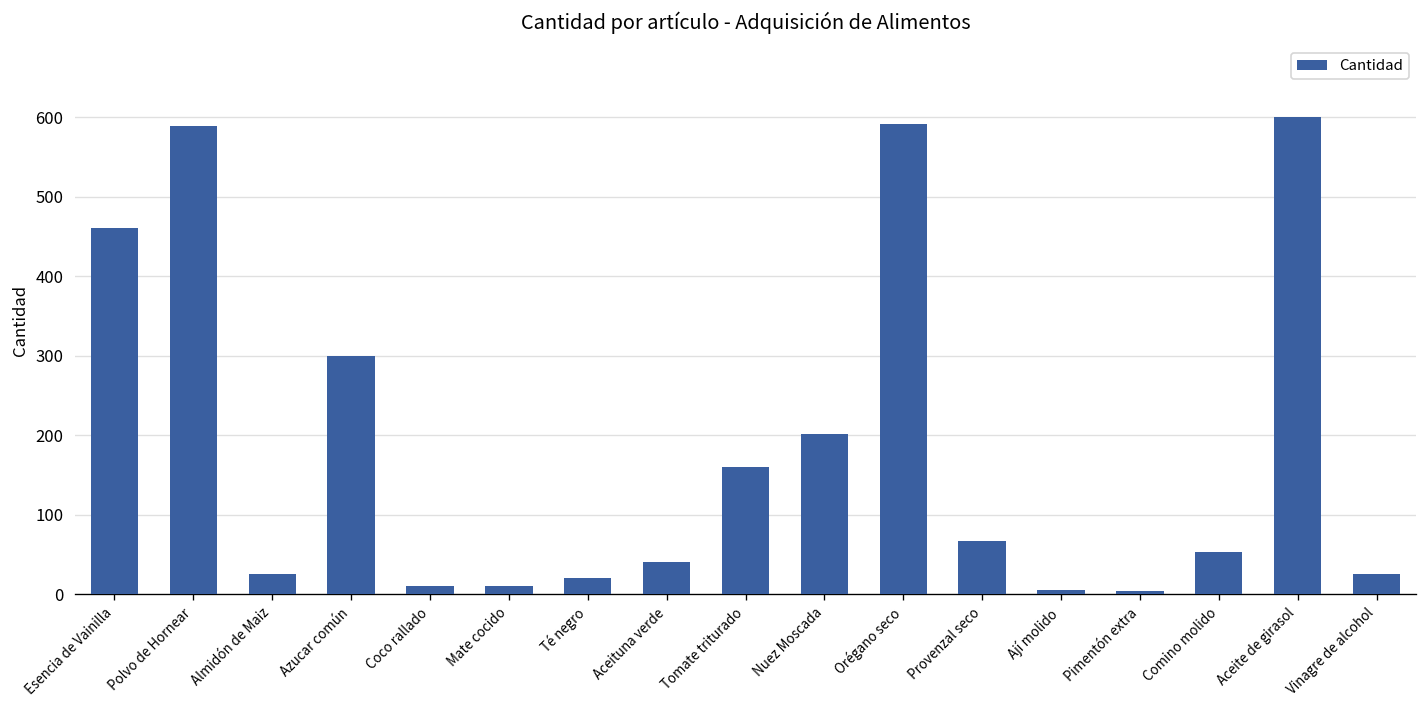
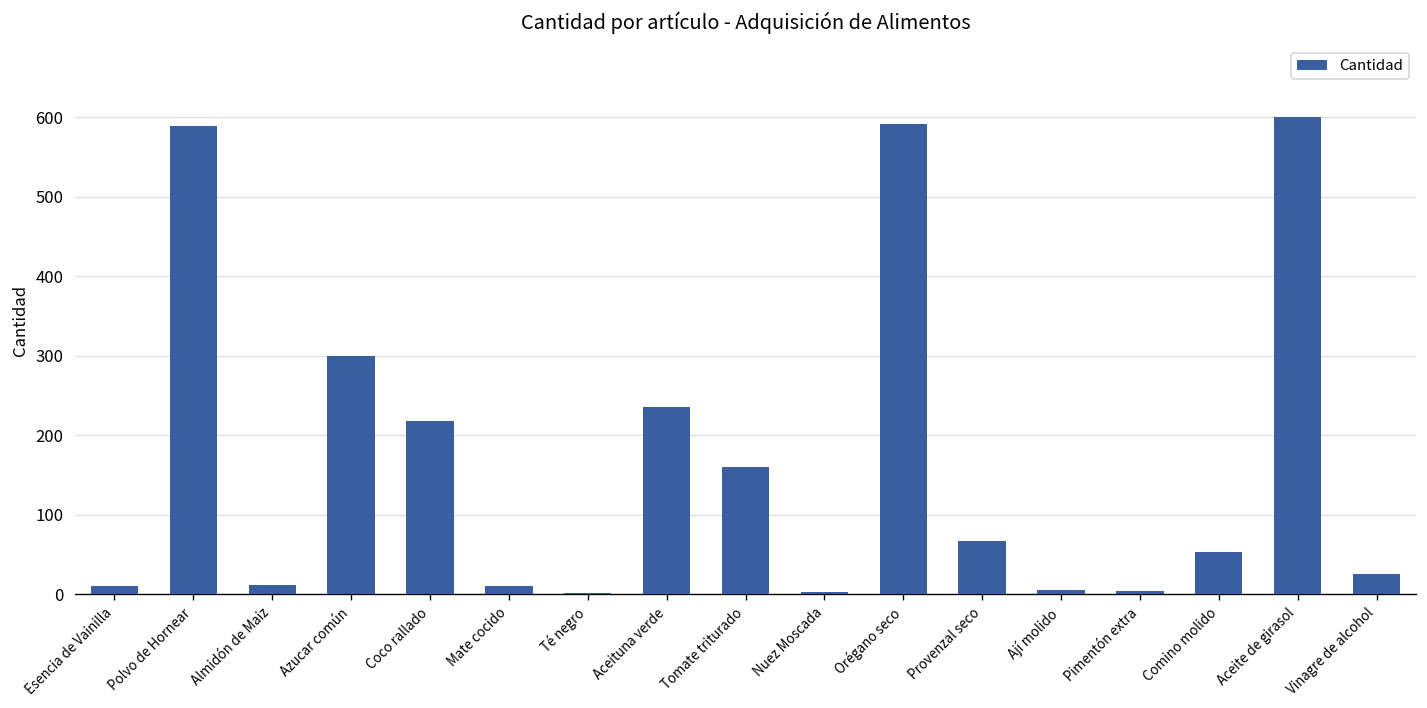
  {
-   "Esencia de Vainilla": 460,
+   "Esencia de Vainilla": 10,
    "Polvo de Hornear": 590,
-   "Almidón de Maiz": 30,
+   "Almidón de Maiz": 10,
    "Azucar común": 300,
-   "Coco rallado": 10,
+   "Coco rallado": 220,
    "Mate cocido": 10,
-   "Té negro": 20,
-   "Aceituna verde": 40,
+   "Té negro": 0,
+   "Aceituna verde": 240,
    "Tomate triturado": 160,
-   "Nuez Moscada": 200,
+   "Nuez Moscada": 0,
    "Orégano seco": 590,
    "Provenzal seco": 70,
    "Ají molido": 10,
    "Pimentón extra": 0,
    "Comino molido": 50,
    "Aceite de girasol": 600,
    "Vinagre de alcohol": 30
  }
